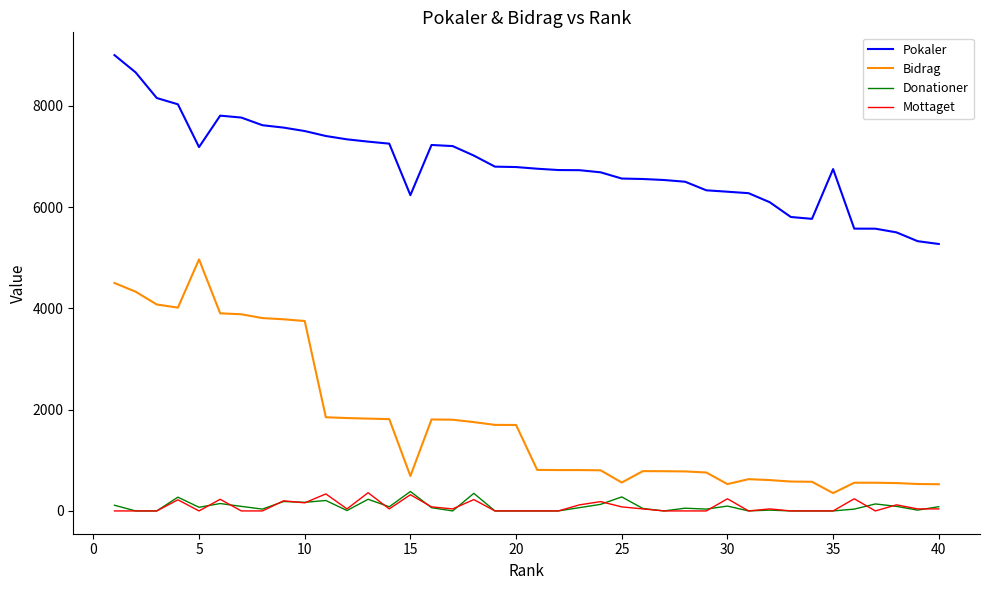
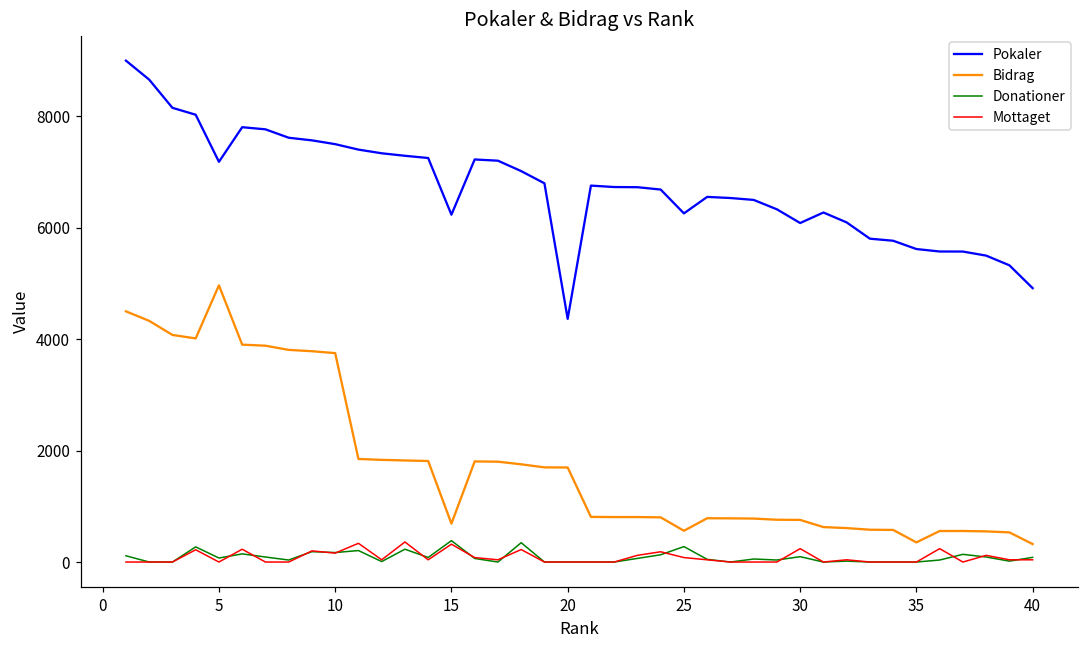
  {
    "Pokaler": {
      "5": 7200,
      "10": 7500,
      "15": 6200,
-     "20": 6800,
-     "25": 6600,
-     "30": 6300,
-     "35": 6800,
-     "40": 5300
+     "20": 4400,
+     "25": 6300,
+     "30": 6100,
+     "35": 5600,
+     "40": 4900
    },
    "Bidrag": {
      "5": 5000,
      "10": 3800,
      "15": 700,
      "20": 1700,
      "25": 600,
-     "30": 500,
+     "30": 800,
      "35": 400,
-     "40": 500
+     "40": 300
    },
    "Donationer": {
      "5": 100,
      "15": 400,
      "25": 300,
      "30": 100
    },
    "Mottaget": {
      "5": 0,
      "15": 300,
      "25": 100,
      "30": 200
    }
  }
